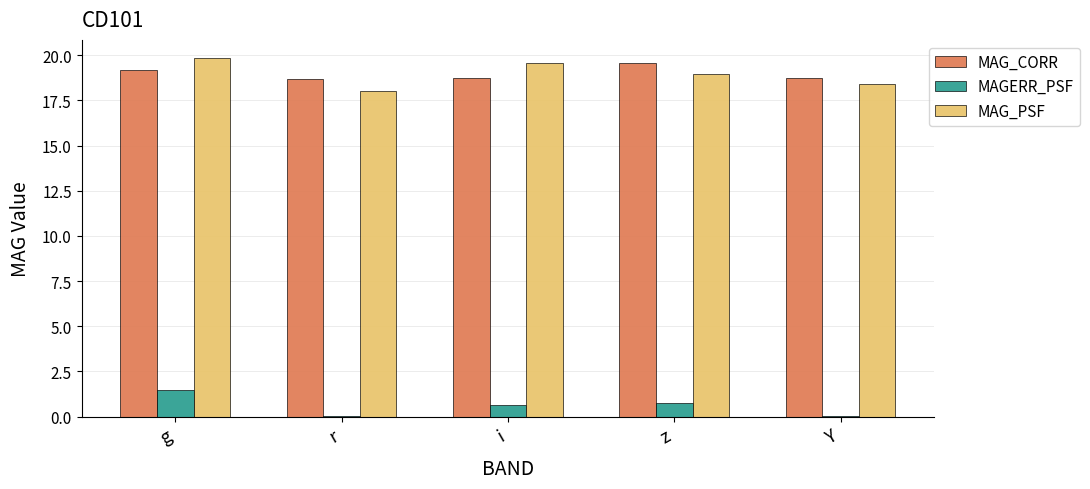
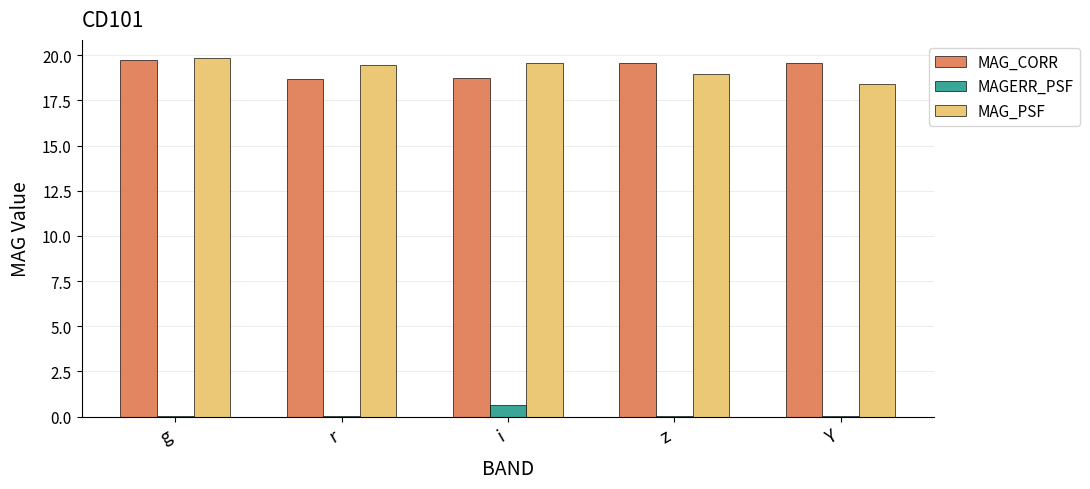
  {
    "MAG_CORR": {
-     "g": 19.2,
+     "g": 19.7,
      "r": 18.7,
      "i": 18.7,
      "z": 19.6,
-     "Y": 18.8
+     "Y": 19.6
    },
    "MAGERR_PSF": {
-     "g": 1.5,
+     "g": 0.0,
      "i": 0.7,
-     "z": 0.7
+     "z": 0.0
    },
    "MAG_PSF": {
      "g": 19.9,
-     "r": 18.0,
+     "r": 19.5,
      "i": 19.6,
      "z": 19.0,
      "Y": 18.4
    }
  }
